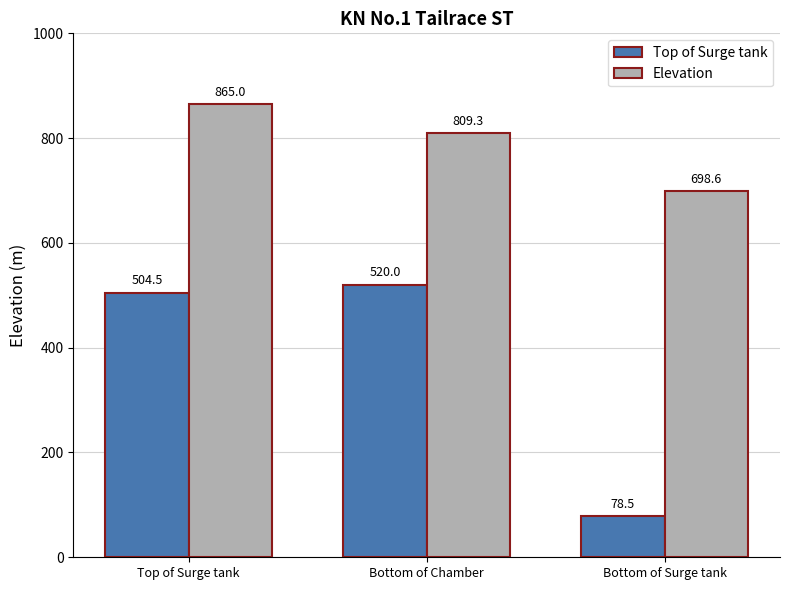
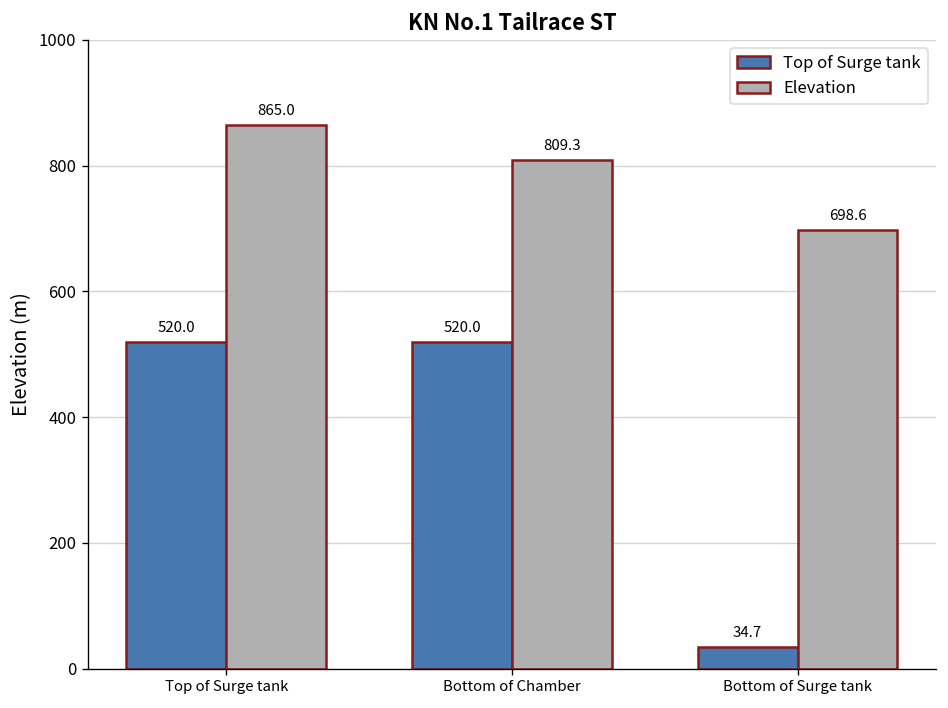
  {
    "Top of Surge tank": {
-     "Top of Surge tank": 504.5,
+     "Top of Surge tank": 520.0,
      "Bottom of Chamber": 520.0,
-     "Bottom of Surge tank": 78.5
+     "Bottom of Surge tank": 34.7
    },
    "Elevation": {
      "Top of Surge tank": 865.0,
      "Bottom of Chamber": 809.3,
      "Bottom of Surge tank": 698.6
    }
  }
